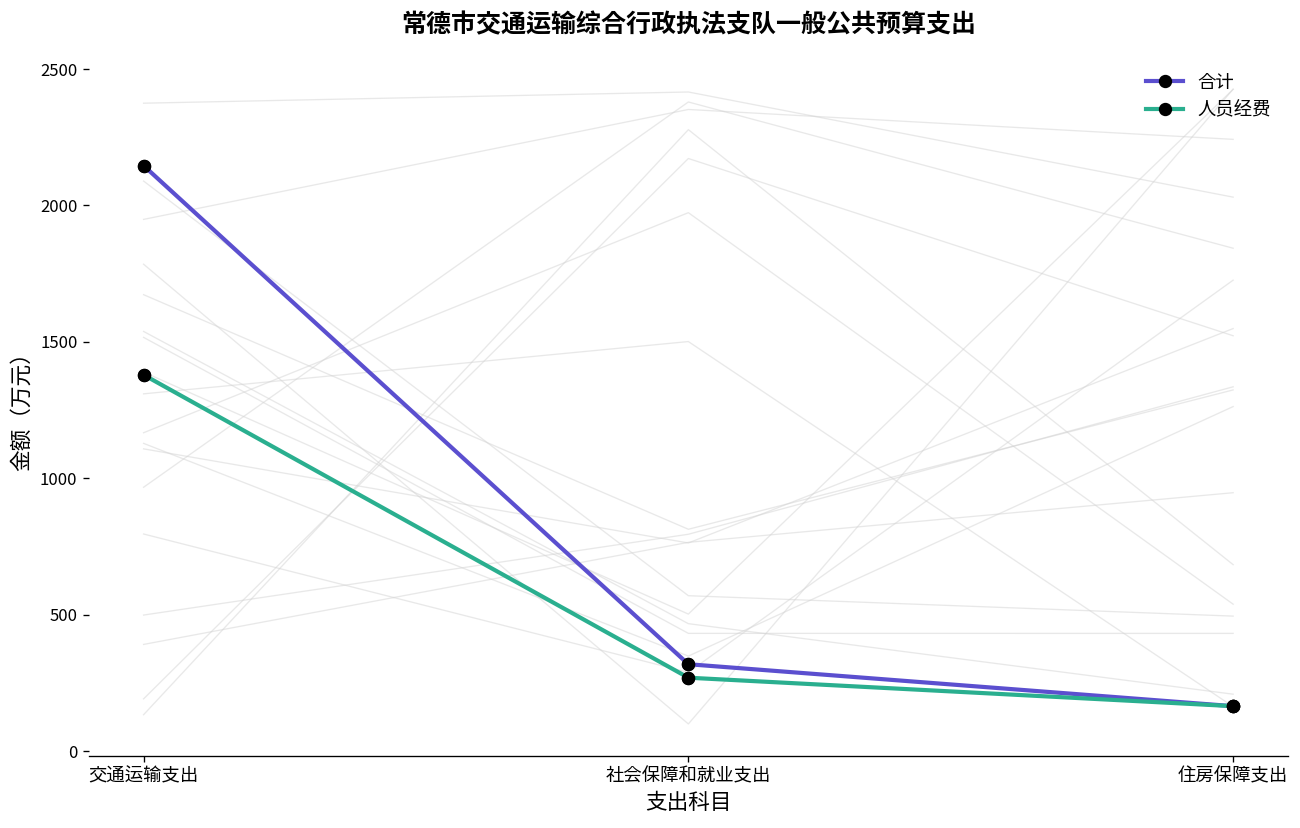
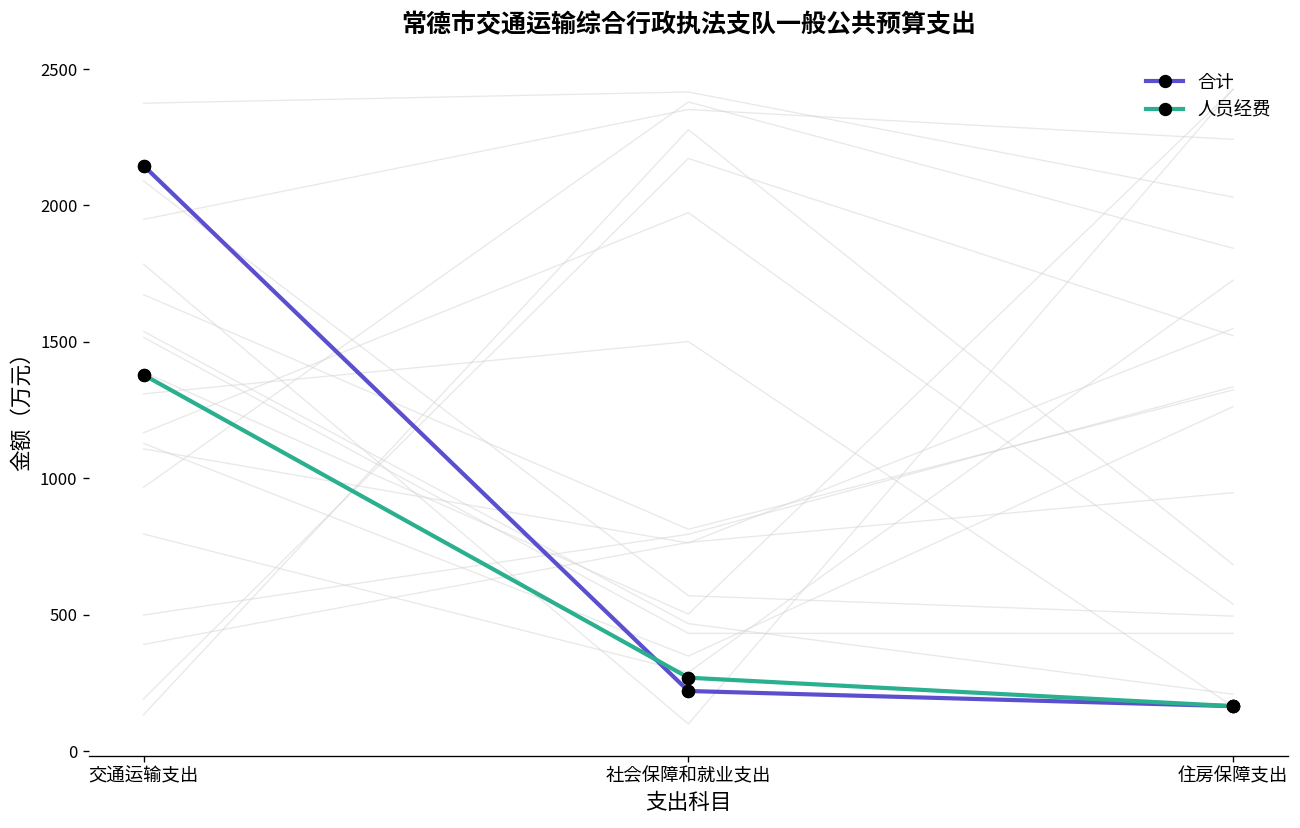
  {
    "合计": {
      "交通运输支出": 2150,
-     "社会保障和就业支出": 320
+     "社会保障和就业支出": 220
    },
    "人员经费": {
      "社会保障和就业支出": 270
    }
  }
